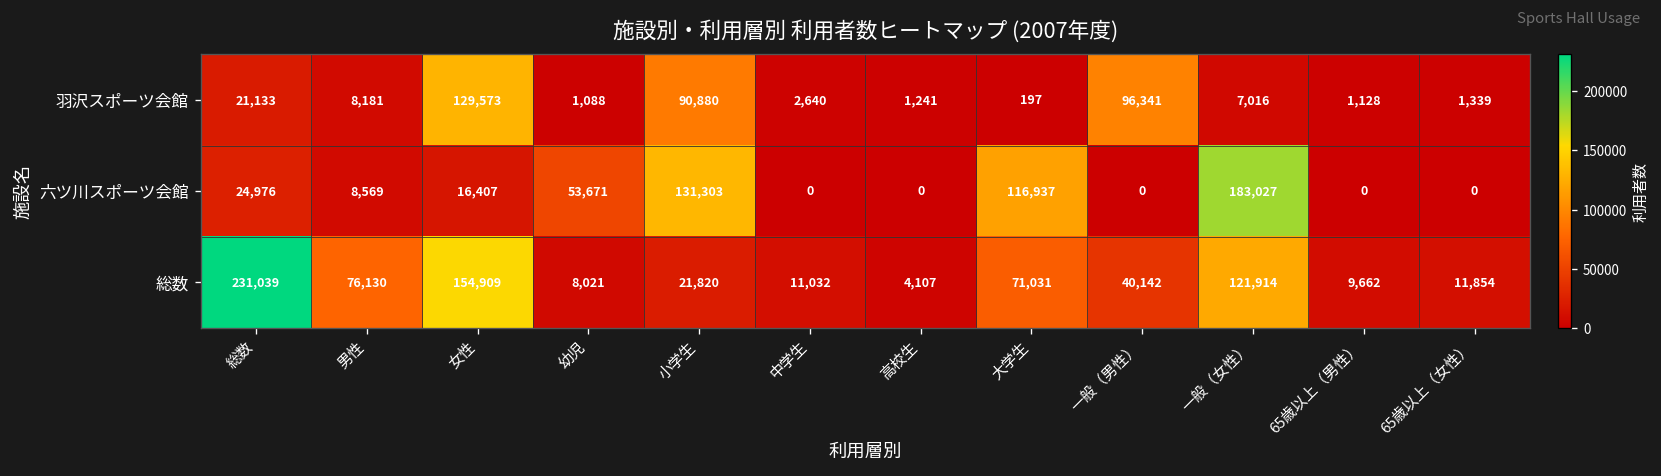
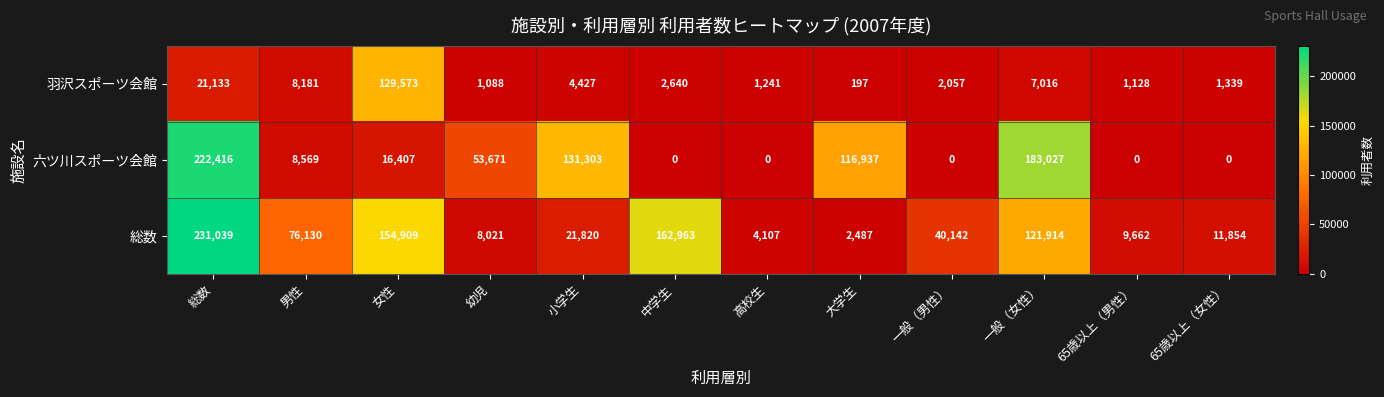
  {
    "羽沢スポーツ会館": {
      "総数": "21,133",
      "男性": "8,181",
      "女性": "129,573",
      "幼児": "1,088",
-     "小学生": "90,880",
+     "小学生": "4,427",
      "中学生": "2,640",
      "高校生": "1,241",
      "大学生": "197",
-     "一般（男性）": "96,341",
+     "一般（男性）": "2,057",
      "一般（女性）": "7,016",
      "65歳以上（男性）": "1,128",
      "65歳以上（女性）": "1,339"
    },
    "六ツ川スポーツ会館": {
-     "総数": "24,976",
+     "総数": "222,416",
      "男性": "8,569",
      "女性": "16,407",
      "幼児": "53,671",
      "小学生": "131,303",
      "中学生": "0",
      "高校生": "0",
      "大学生": "116,937",
      "一般（男性）": "0",
      "一般（女性）": "183,027",
      "65歳以上（男性）": "0",
      "65歳以上（女性）": "0"
    },
    "総数": {
      "総数": "231,039",
      "男性": "76,130",
      "女性": "154,909",
      "幼児": "8,021",
      "小学生": "21,820",
-     "中学生": "11,032",
+     "中学生": "162,963",
      "高校生": "4,107",
-     "大学生": "71,031",
+     "大学生": "2,487",
      "一般（男性）": "40,142",
      "一般（女性）": "121,914",
      "65歳以上（男性）": "9,662",
      "65歳以上（女性）": "11,854"
    }
  }
